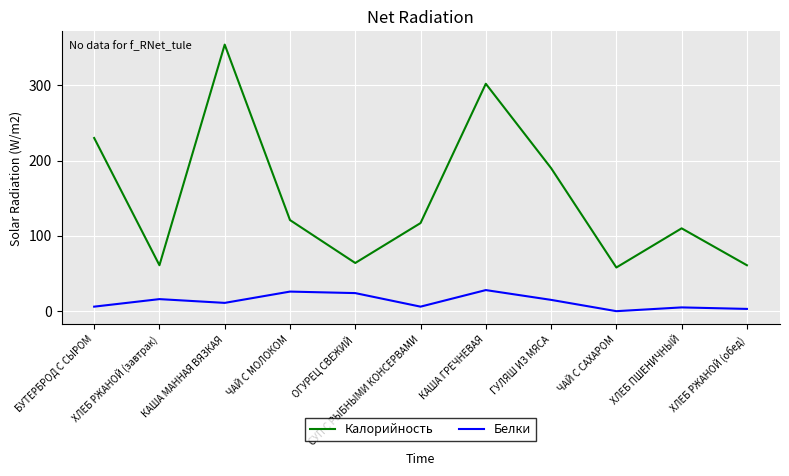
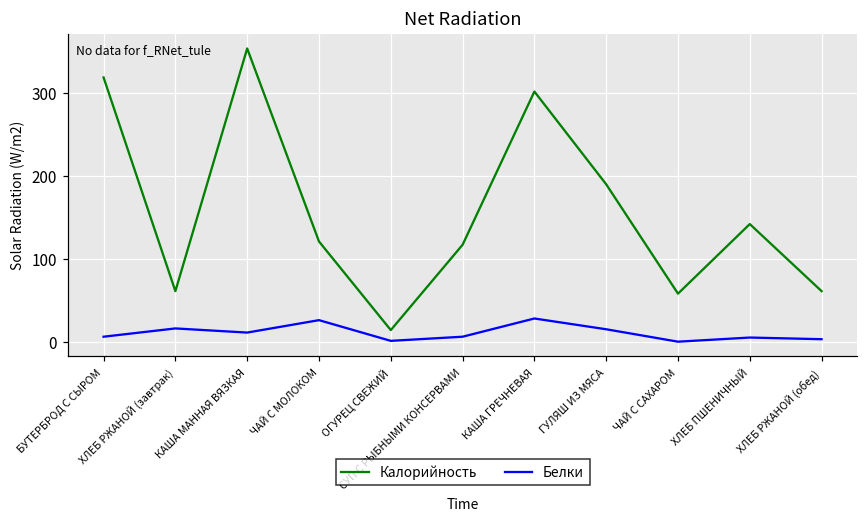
  {
    "Калорийность": {
-     "БУТЕРБРОД С СЫРОМ": 230,
+     "БУТЕРБРОД С СЫРОМ": 320,
      "ХЛЕБ РЖАНОЙ (завтрак)": 60,
      "КАША МАННАЯ ВЯЗКАЯ": 350,
      "ЧАЙ С МОЛОКОМ": 120,
-     "ОГУРЕЦ СВЕЖИЙ": 60,
+     "ОГУРЕЦ СВЕЖИЙ": 10,
      "СУП С РЫБНЫМИ КОНСЕРВАМИ": 120,
      "КАША ГРЕЧНЕВАЯ": 300,
      "ГУЛЯШ ИЗ МЯСА": 190,
      "ЧАЙ С САХАРОМ": 60,
-     "ХЛЕБ ПШЕНИЧНЫЙ": 110,
+     "ХЛЕБ ПШЕНИЧНЫЙ": 140,
      "ХЛЕБ РЖАНОЙ (обед)": 60
    },
    "Белки": {
      "БУТЕРБРОД С СЫРОМ": 10,
      "ХЛЕБ РЖАНОЙ (завтрак)": 20,
      "КАША МАННАЯ ВЯЗКАЯ": 10,
      "ЧАЙ С МОЛОКОМ": 30,
-     "ОГУРЕЦ СВЕЖИЙ": 20,
+     "ОГУРЕЦ СВЕЖИЙ": 0,
      "СУП С РЫБНЫМИ КОНСЕРВАМИ": 10,
      "КАША ГРЕЧНЕВАЯ": 30,
      "ГУЛЯШ ИЗ МЯСА": 20,
      "ЧАЙ С САХАРОМ": 0,
      "ХЛЕБ ПШЕНИЧНЫЙ": 10,
      "ХЛЕБ РЖАНОЙ (обед)": 0
    }
  }
